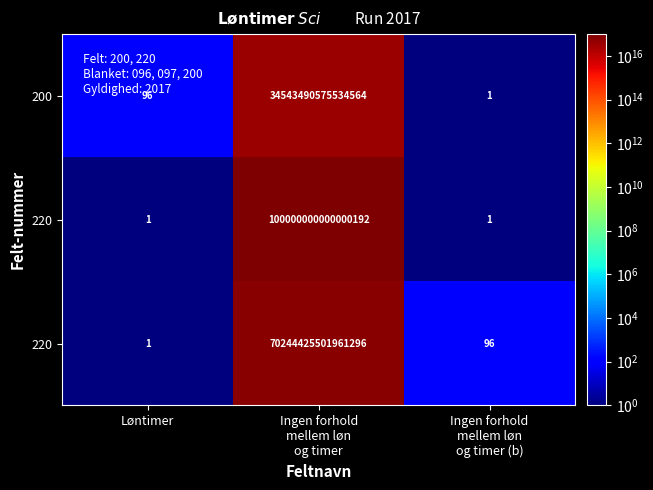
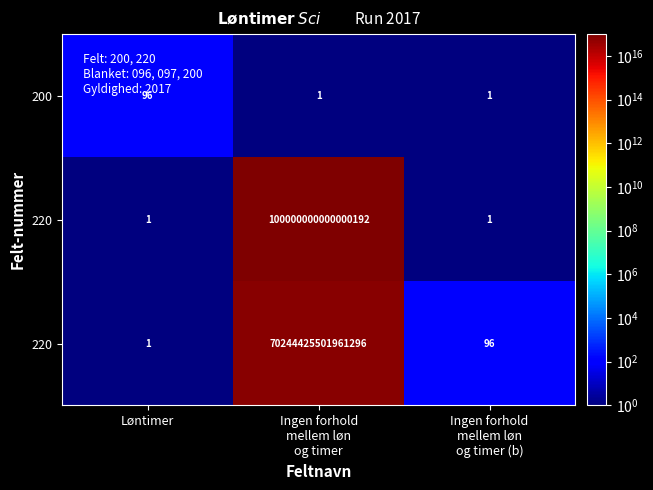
  {
    "200": {
-     "Ingen forhold mellem løn og timer": 34543490575534564,
+     "Ingen forhold mellem løn og timer": 1,
      "Ingen forhold mellem løn og timer (b)": 1
    }
  }
